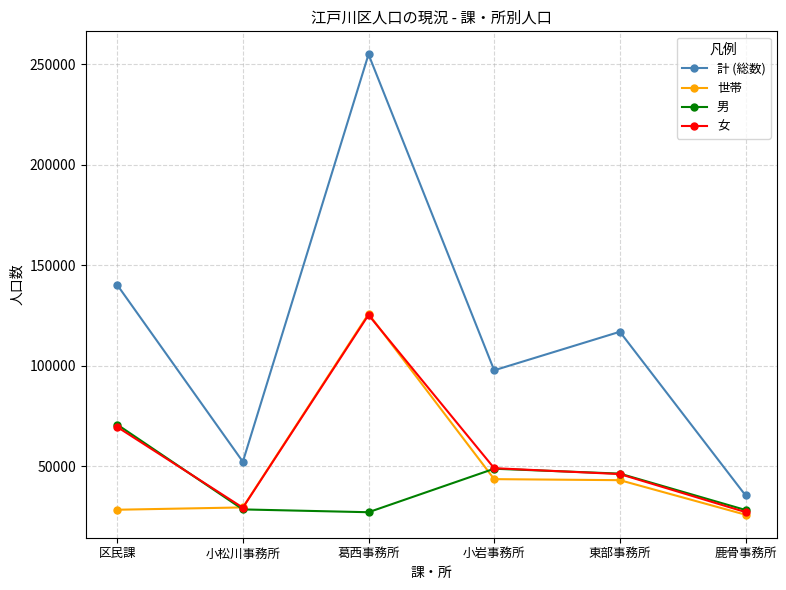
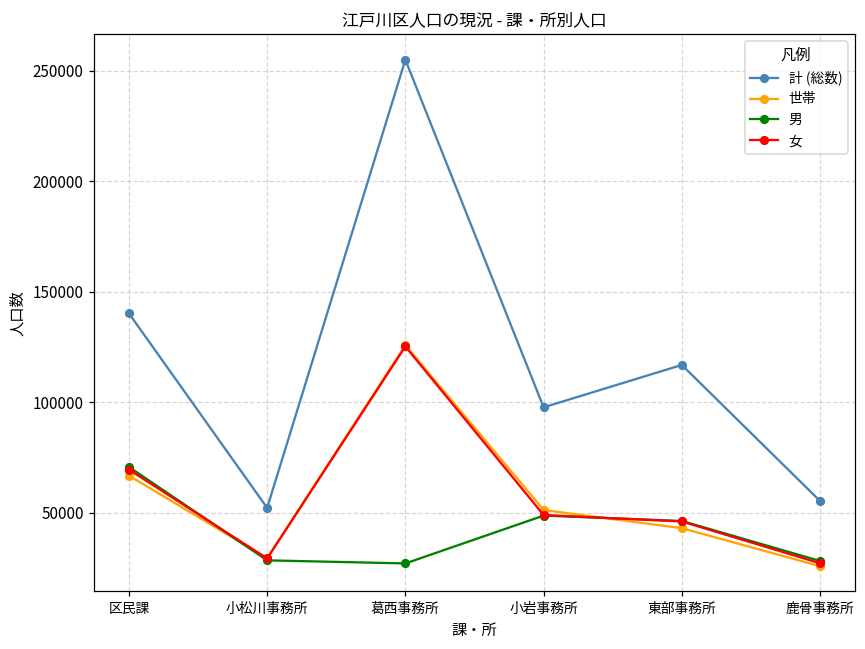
  {
    "計 (総数)": {
      "区民課": 140000,
      "小松川事務所": 52000,
      "葛西事務所": 255000,
      "小岩事務所": 98000,
      "東部事務所": 117000,
-     "鹿骨事務所": 35000
+     "鹿骨事務所": 55000
    },
    "世帯": {
-     "区民課": 28000,
-     "小岩事務所": 44000,
+     "区民課": 67000,
+     "小岩事務所": 51000,
      "東部事務所": 43000,
      "鹿骨事務所": 26000
    },
    "男": {
      "葛西事務所": 27000
    }
  }
